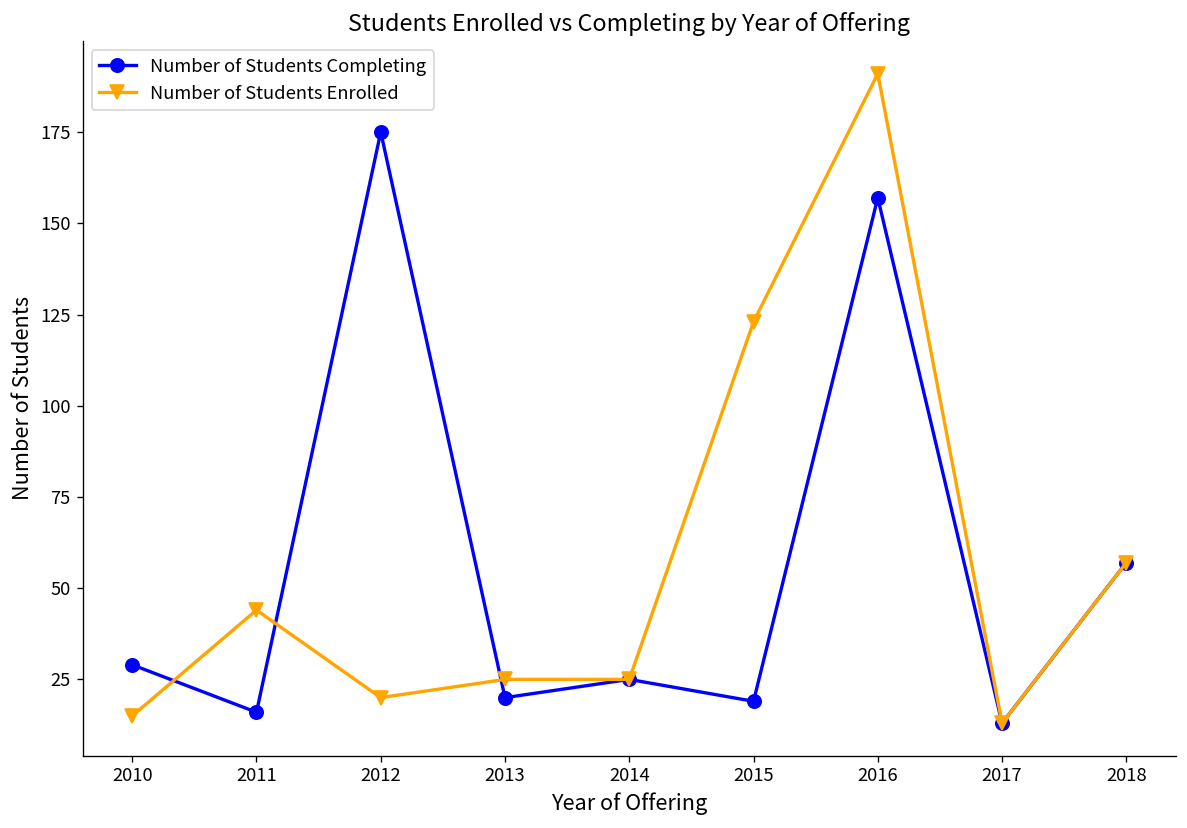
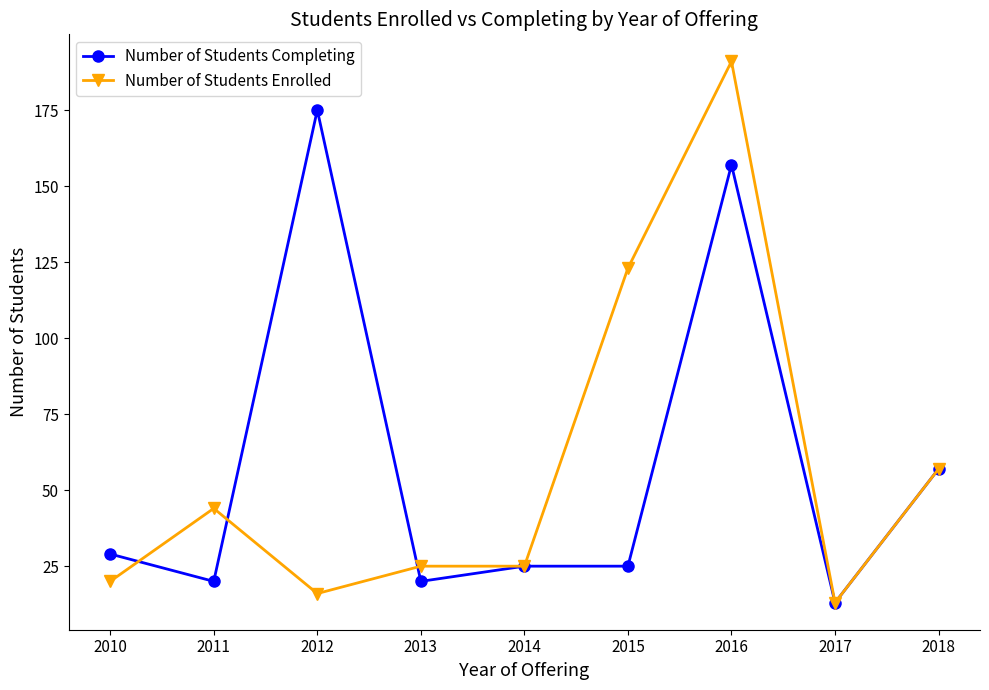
  {
    "Number of Students Completing": {
      "2010": 29,
-     "2011": 16,
+     "2011": 20,
      "2012": 175,
      "2013": 20,
-     "2015": 19,
+     "2015": 25,
      "2016": 157
    },
    "Number of Students Enrolled": {
-     "2010": 15,
+     "2010": 20,
      "2011": 44,
-     "2012": 20,
+     "2012": 16,
      "2013": 25,
      "2015": 123,
      "2016": 191
    }
  }
